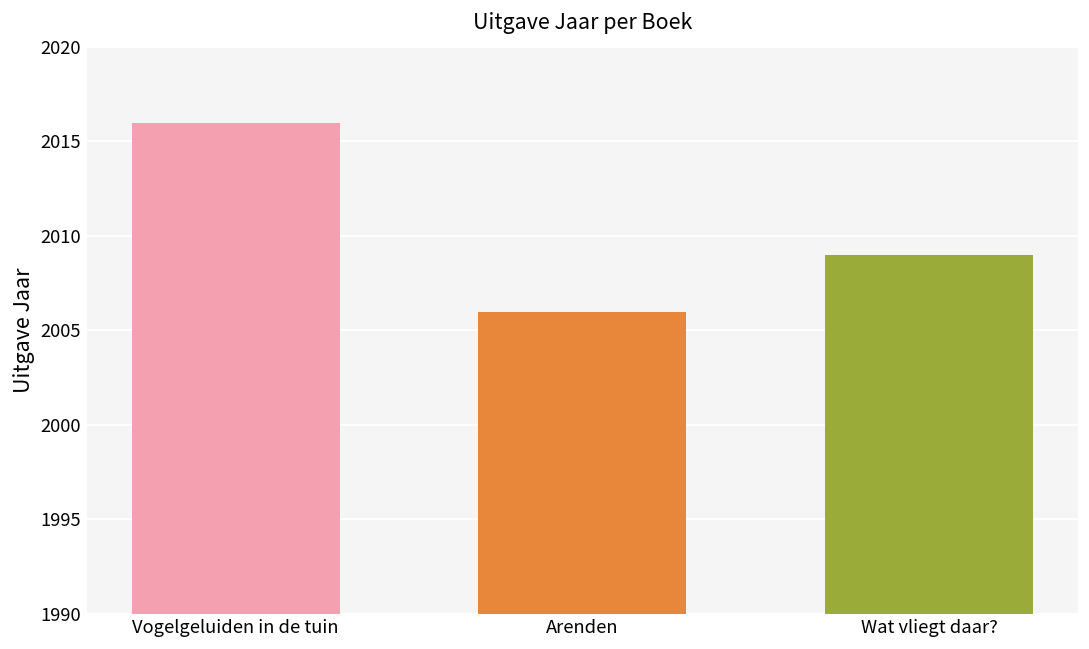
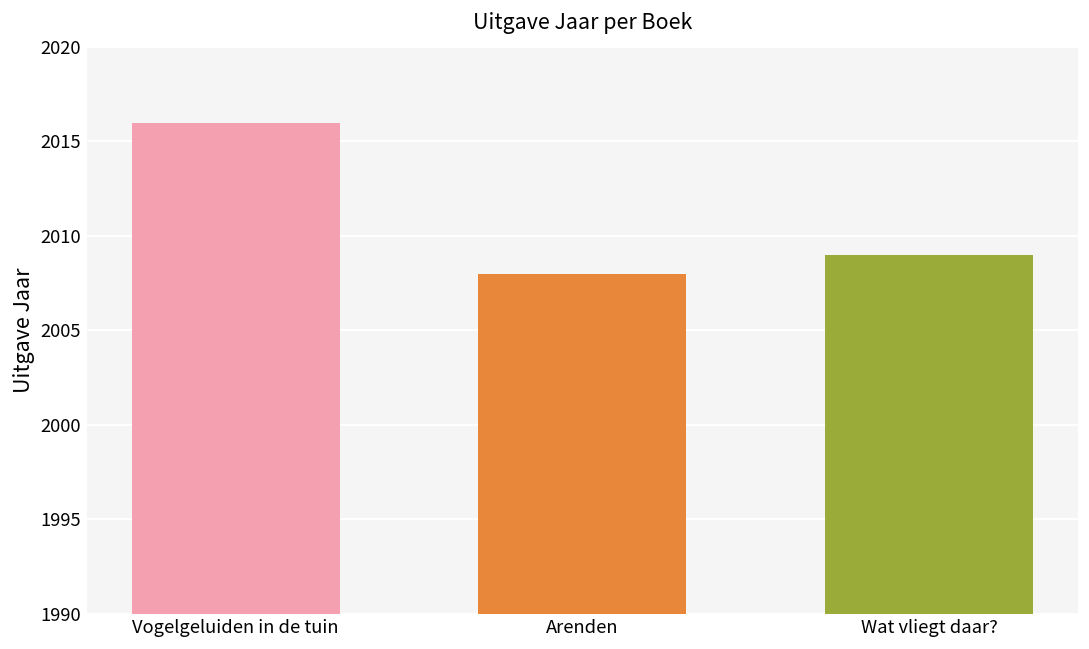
  {
    "Vogelgeluiden in de tuin": 2016,
-   "Arenden": 2006,
+   "Arenden": 2008,
    "Wat vliegt daar?": 2009
  }
